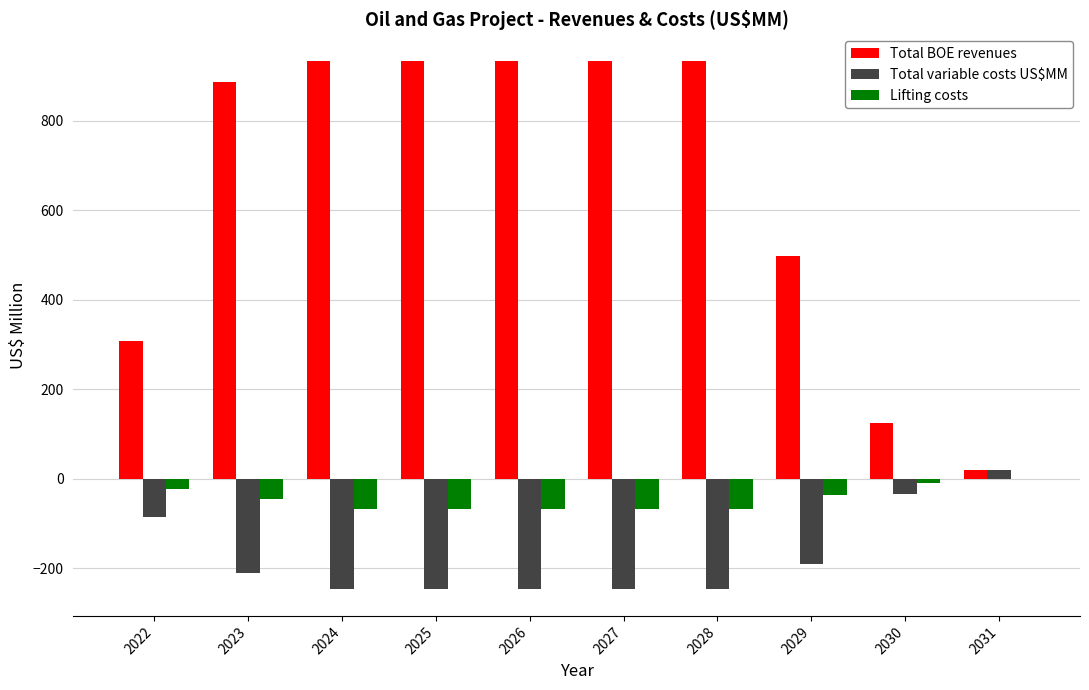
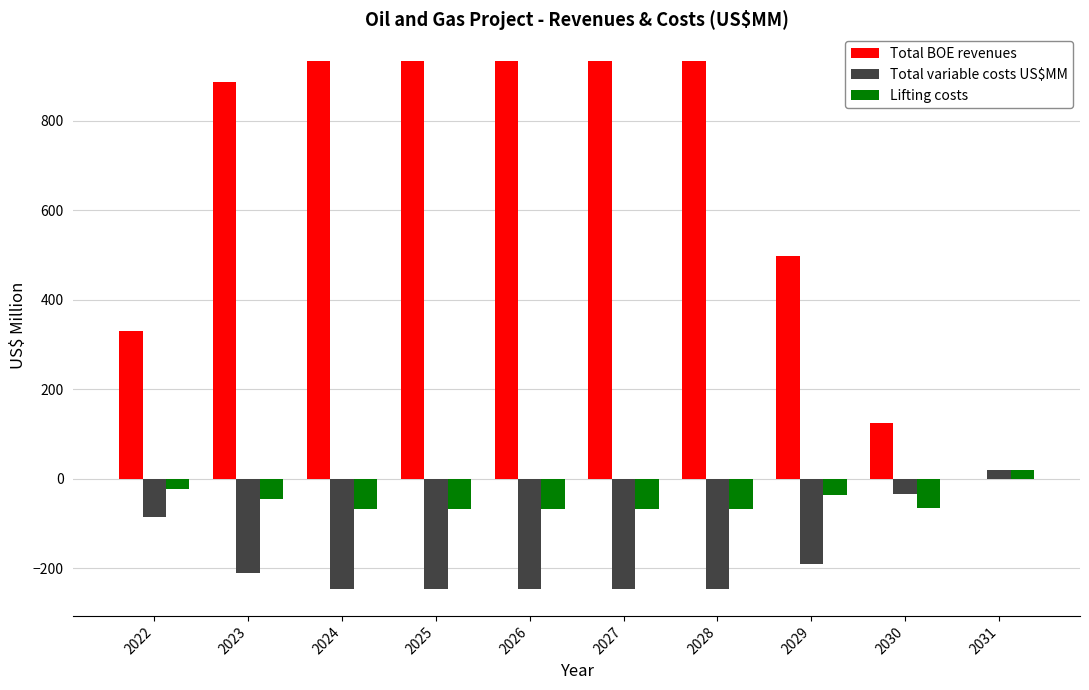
  {
    "Total BOE revenues": {
-     "2022": 310,
+     "2022": 330,
      "2023": 890,
      "2024": 930,
      "2025": 930,
      "2026": 930,
      "2027": 930,
      "2028": 930,
      "2029": 500,
      "2030": 120,
-     "2031": 20
+     "2031": 0
    },
    "Total variable costs US$MM": {
      "2022": -90,
      "2023": -210,
      "2024": -250,
      "2025": -250,
      "2026": -250,
      "2027": -250,
      "2028": -250,
      "2029": -190,
      "2030": -30,
      "2031": 20
    },
    "Lifting costs": {
      "2022": -20,
      "2023": -40,
      "2024": -70,
      "2025": -70,
      "2026": -70,
      "2027": -70,
      "2028": -70,
      "2029": -40,
-     "2030": -10,
-     "2031": 0
+     "2030": -70,
+     "2031": 20
    }
  }
